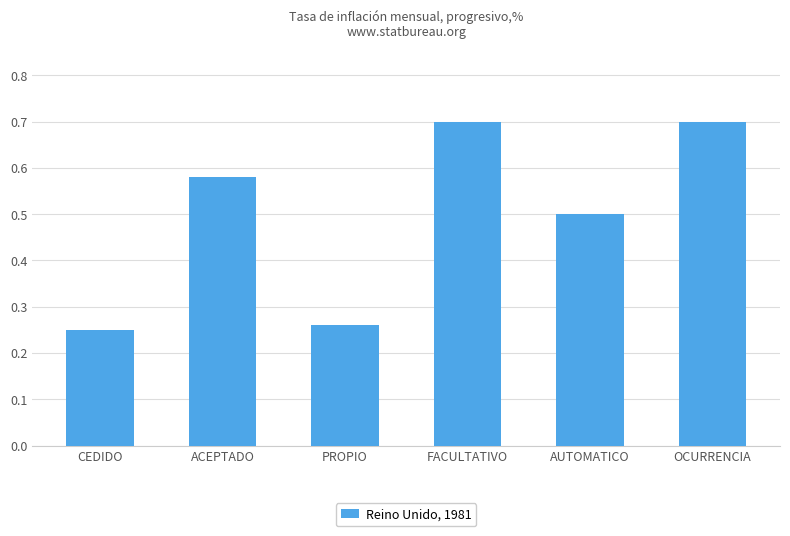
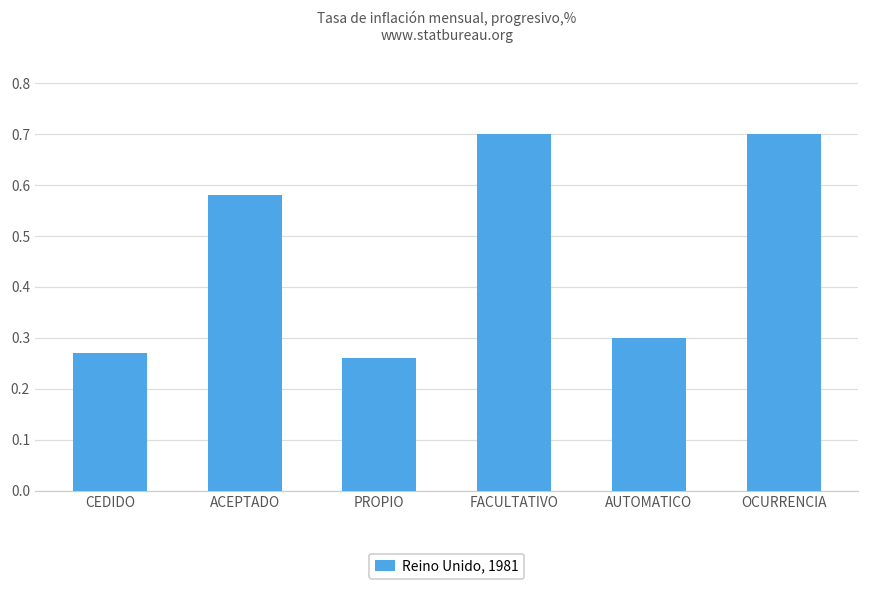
  {
-   "CEDIDO": 0.25,
+   "CEDIDO": 0.27,
    "ACEPTADO": 0.58,
    "PROPIO": 0.26,
    "FACULTATIVO": 0.70,
-   "AUTOMATICO": 0.5,
+   "AUTOMATICO": 0.3,
    "OCURRENCIA": 0.70
  }
